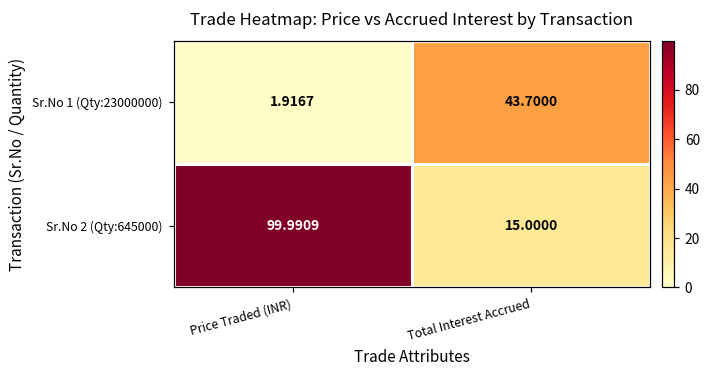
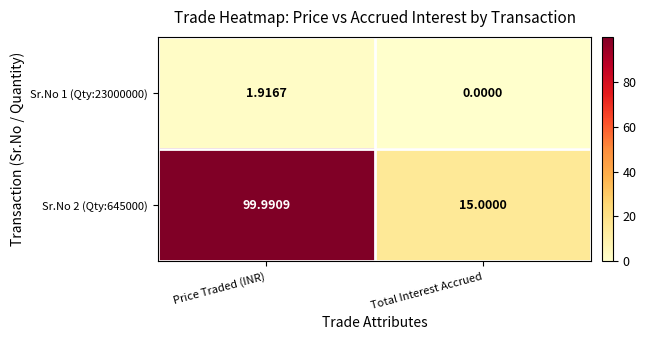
  {
    "Sr.No 1 (Qty:23000000)": {
      "Price Traded (INR)": 1.9167,
-     "Total Interest Accrued": 43.7000
+     "Total Interest Accrued": 0.0000
    },
    "Sr.No 2 (Qty:645000)": {
      "Price Traded (INR)": 99.9909,
      "Total Interest Accrued": 15.0000
    }
  }
